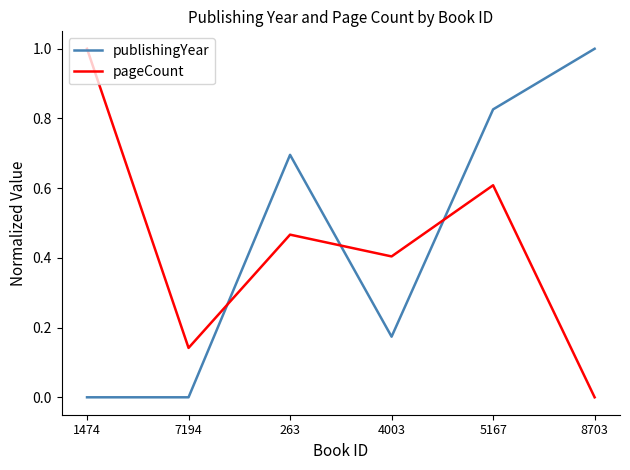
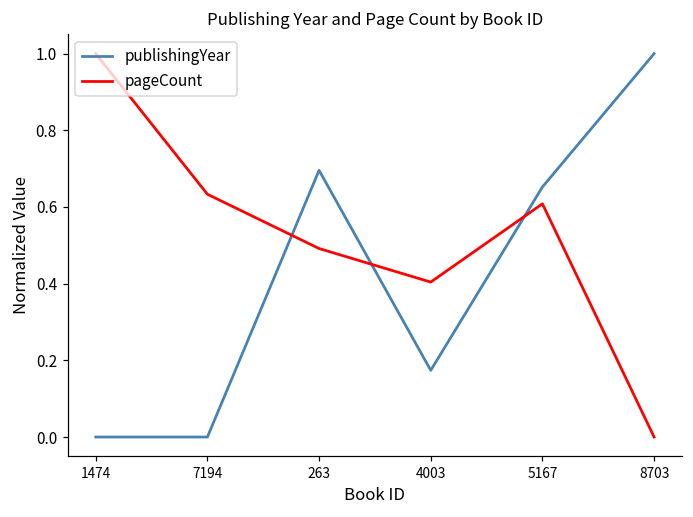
  {
    "publishingYear": {
      "1474": 0.00,
      "7194": 0.00,
      "263": 0.70,
      "4003": 0.17,
-     "5167": 0.83,
+     "5167": 0.65,
      "8703": 1.00
    },
    "pageCount": {
-     "7194": 0.14,
-     "263": 0.47,
+     "7194": 0.63,
+     "263": 0.49,
      "4003": 0.40,
      "5167": 0.61,
      "8703": 0.00
    }
  }
